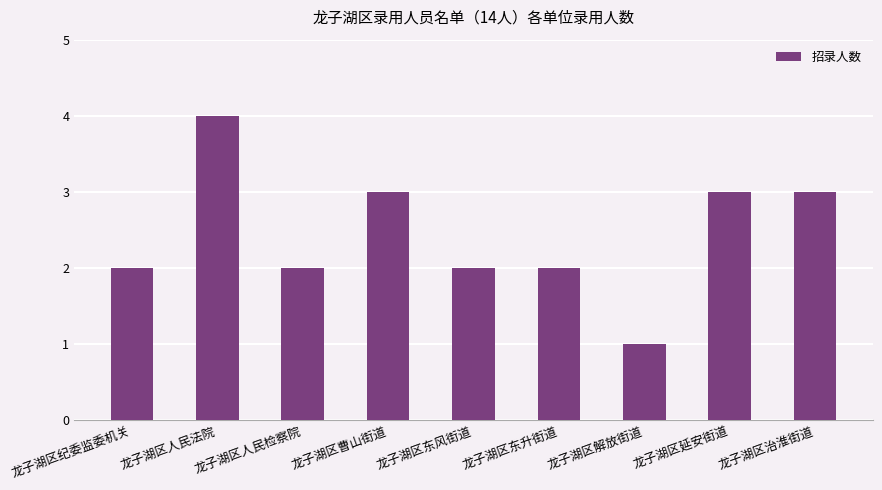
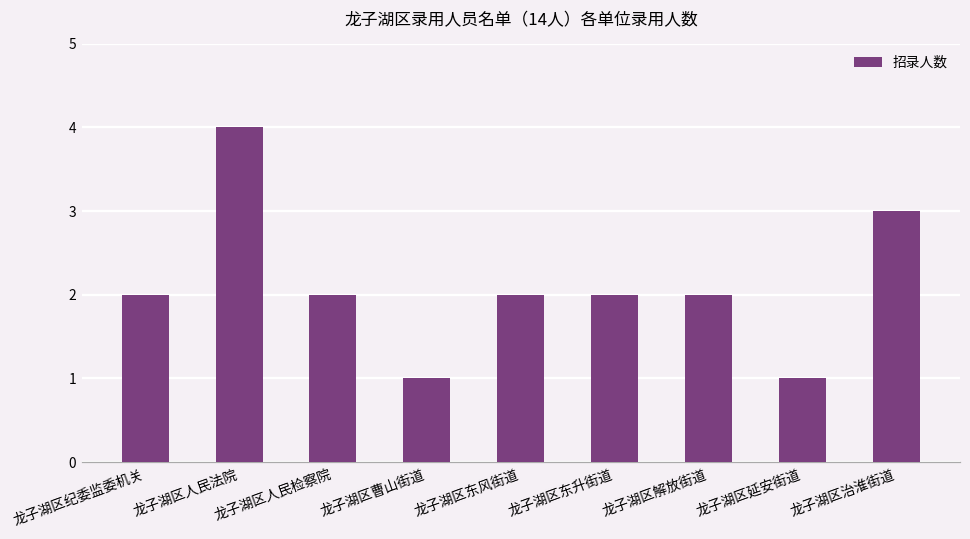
  {
    "龙子湖区纪委监委机关": 2,
    "龙子湖区人民法院": 4,
    "龙子湖区人民检察院": 2,
-   "龙子湖区曹山街道": 3,
+   "龙子湖区曹山街道": 1,
    "龙子湖区东风街道": 2,
    "龙子湖区东升街道": 2,
-   "龙子湖区解放街道": 1,
-   "龙子湖区延安街道": 3,
+   "龙子湖区解放街道": 2,
+   "龙子湖区延安街道": 1,
    "龙子湖区治淮街道": 3
  }
